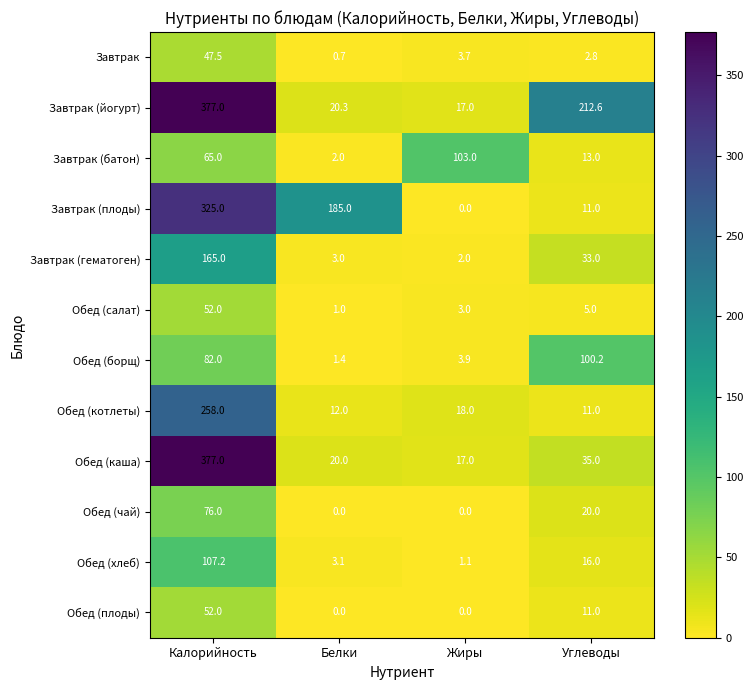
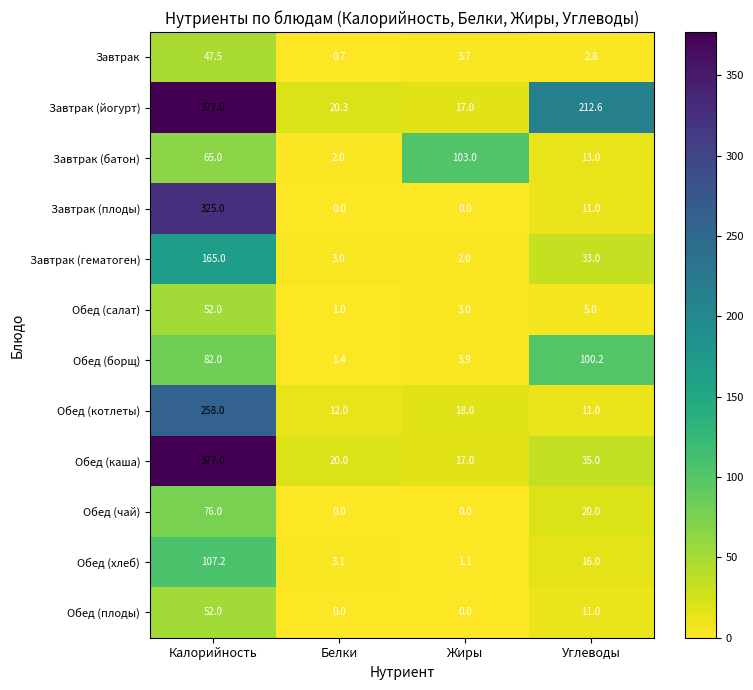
  {
    "Завтрак": {
      "Калорийность": 47.5,
      "Белки": 0.7,
      "Жиры": 3.7,
      "Углеводы": 2.8
    },
    "Завтрак (йогурт)": {
      "Калорийность": 377.0,
      "Белки": 20.3,
      "Жиры": 17.0,
      "Углеводы": 212.6
    },
    "Завтрак (батон)": {
      "Калорийность": 65.0,
      "Белки": 2.0,
      "Жиры": 103.0,
      "Углеводы": 13.0
    },
    "Завтрак (плоды)": {
      "Калорийность": 325.0,
-     "Белки": 185.0,
+     "Белки": 0.0,
      "Жиры": 0.0,
      "Углеводы": 11.0
    },
    "Завтрак (гематоген)": {
      "Калорийность": 165.0,
      "Белки": 3.0,
      "Жиры": 2.0,
      "Углеводы": 33.0
    },
    "Обед (салат)": {
      "Калорийность": 52.0,
      "Белки": 1.0,
      "Жиры": 3.0,
      "Углеводы": 5.0
    },
    "Обед (борщ)": {
      "Калорийность": 82.0,
      "Белки": 1.4,
      "Жиры": 3.9,
      "Углеводы": 100.2
    },
    "Обед (котлеты)": {
      "Калорийность": 258.0,
      "Белки": 12.0,
      "Жиры": 18.0,
      "Углеводы": 11.0
    },
    "Обед (каша)": {
      "Калорийность": 377.0,
      "Белки": 20.0,
      "Жиры": 17.0,
      "Углеводы": 35.0
    },
    "Обед (чай)": {
      "Калорийность": 76.0,
      "Белки": 0.0,
      "Жиры": 0.0,
      "Углеводы": 20.0
    },
    "Обед (хлеб)": {
      "Калорийность": 107.2,
      "Белки": 3.1,
      "Жиры": 1.1,
      "Углеводы": 16.0
    },
    "Обед (плоды)": {
      "Калорийность": 52.0,
      "Белки": 0.0,
      "Жиры": 0.0,
      "Углеводы": 11.0
    }
  }
